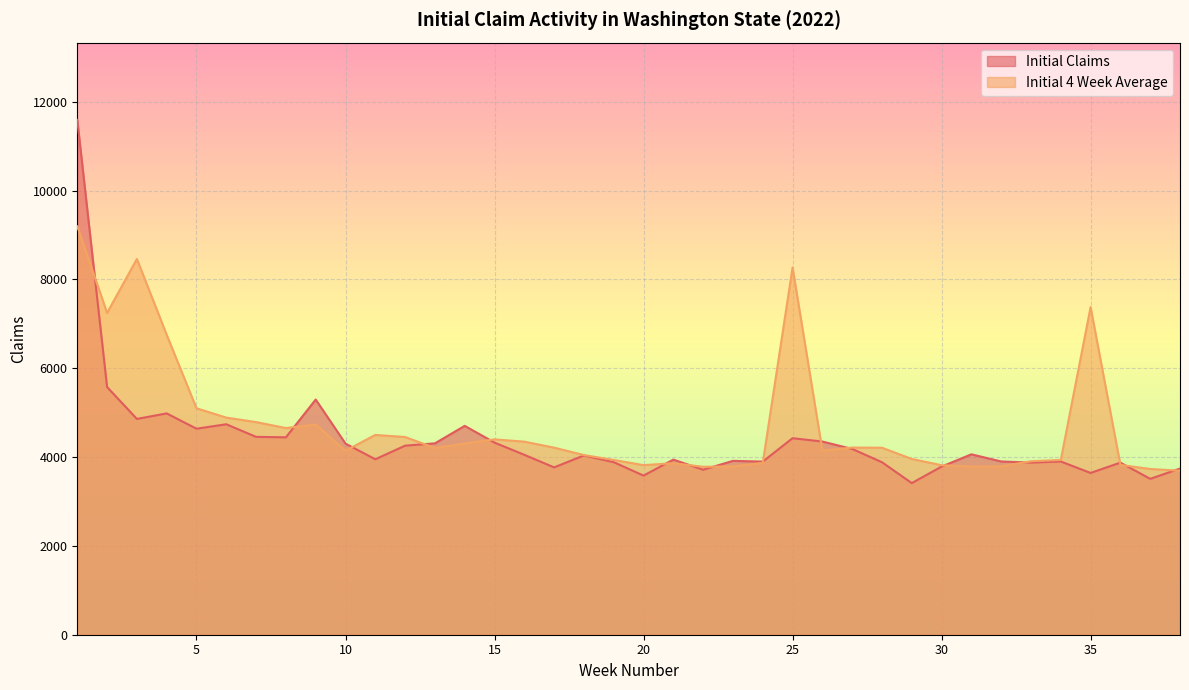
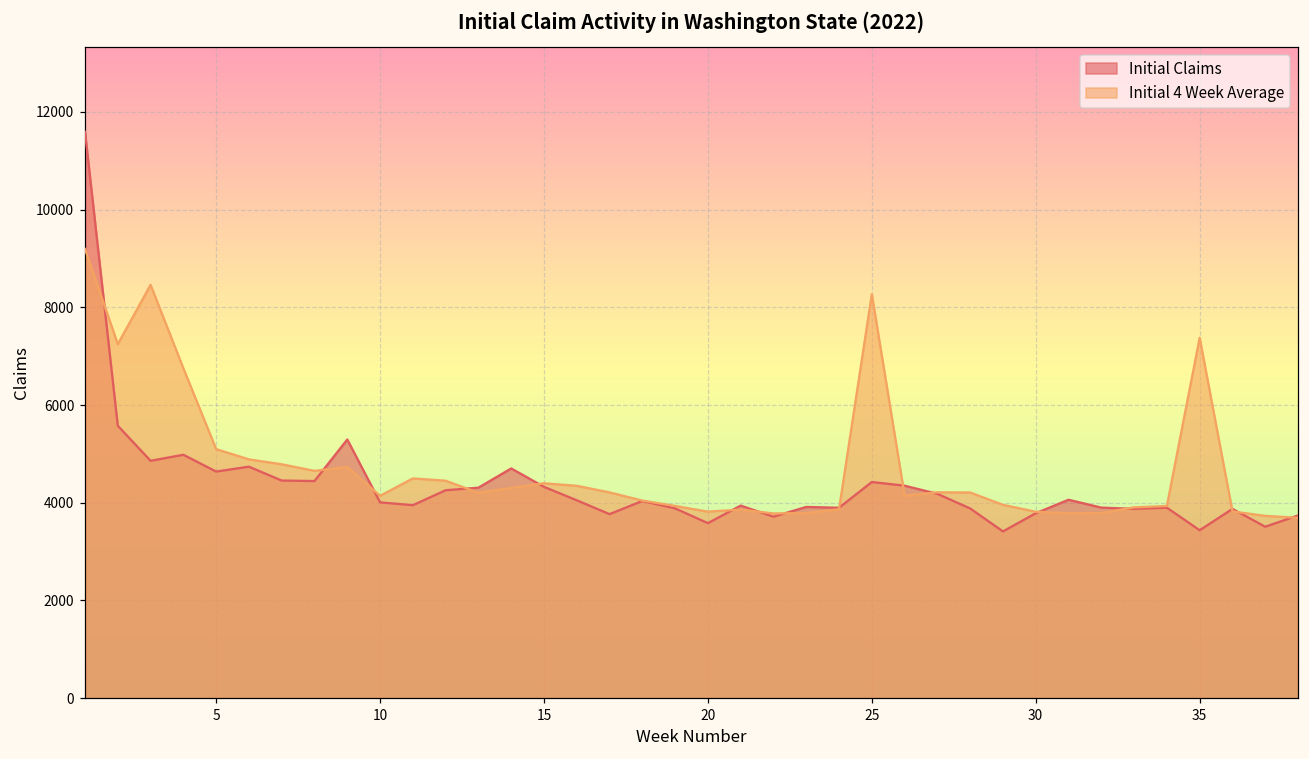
  {
    "Initial Claims": {
      "5": 4600,
-     "10": 4300,
+     "10": 4000,
      "15": 4300,
      "20": 3600,
      "25": 4400,
-     "35": 3600
+     "35": 3400
    },
    "Initial 4 Week Average": {
      "5": 5100,
      "10": 4100,
      "15": 4400,
      "20": 3800,
      "25": 8300,
      "35": 7400
    }
  }
